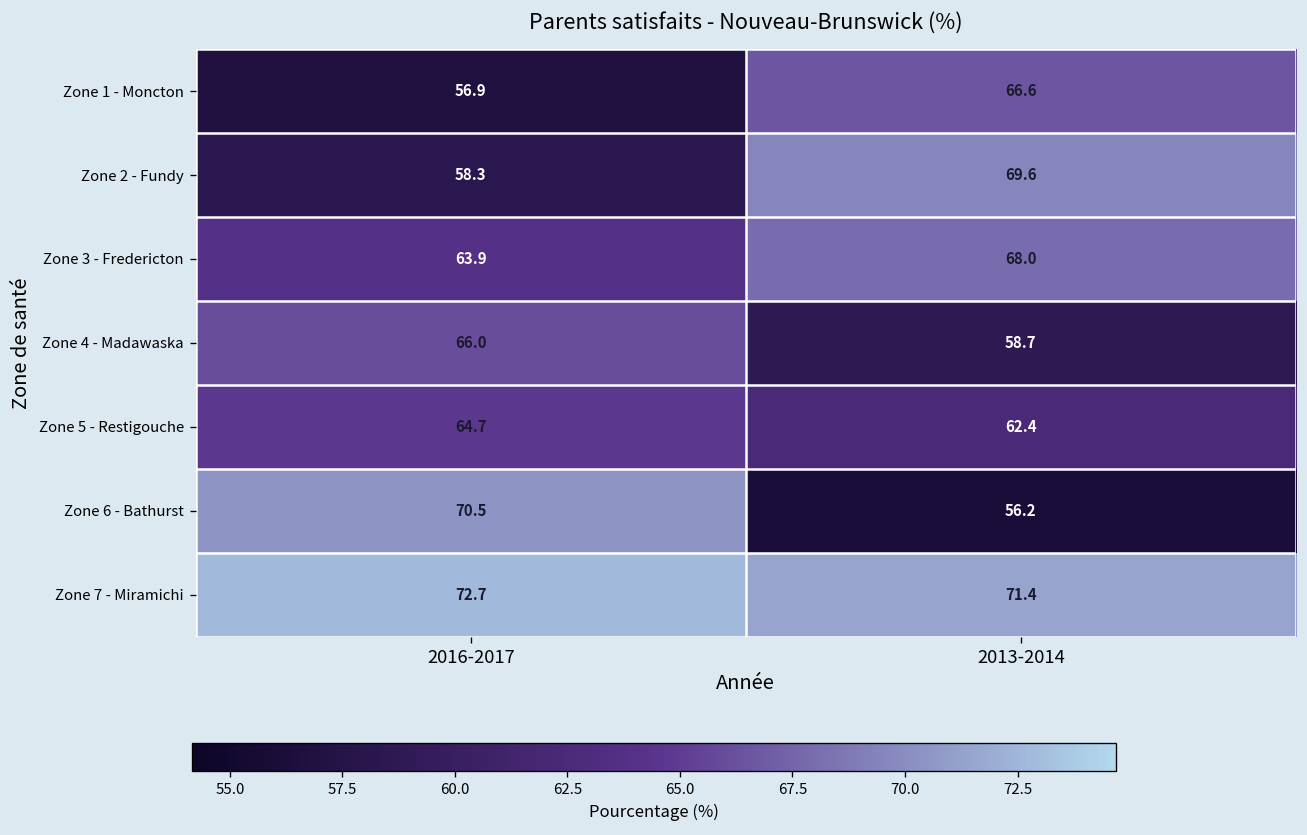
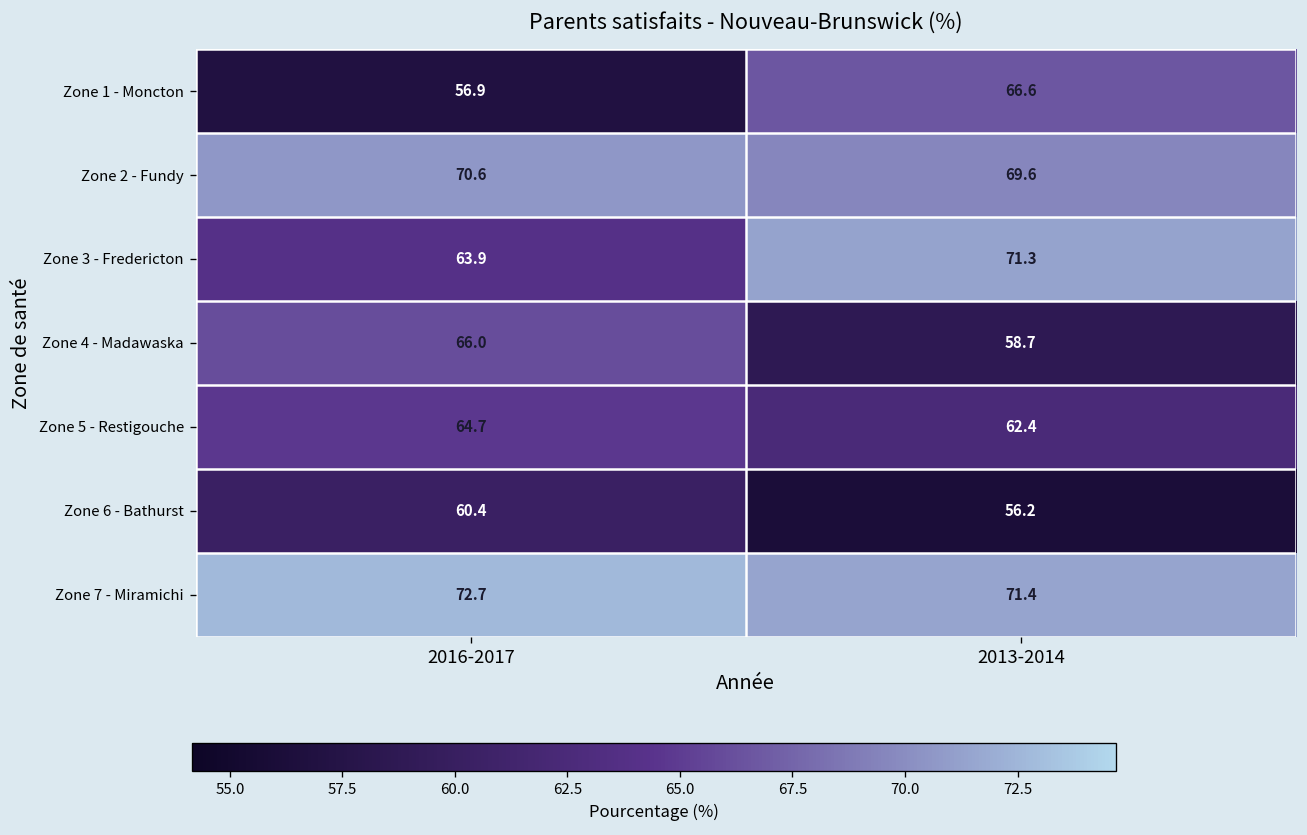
  {
    "Zone 1 - Moncton": {
      "2016-2017": 56.9,
      "2013-2014": 66.6
    },
    "Zone 2 - Fundy": {
-     "2016-2017": 58.3,
+     "2016-2017": 70.6,
      "2013-2014": 69.6
    },
    "Zone 3 - Fredericton": {
      "2016-2017": 63.9,
-     "2013-2014": 68.0
+     "2013-2014": 71.3
    },
    "Zone 4 - Madawaska": {
      "2016-2017": 66.0,
      "2013-2014": 58.7
    },
    "Zone 5 - Restigouche": {
      "2016-2017": 64.7,
      "2013-2014": 62.4
    },
    "Zone 6 - Bathurst": {
-     "2016-2017": 70.5,
+     "2016-2017": 60.4,
      "2013-2014": 56.2
    },
    "Zone 7 - Miramichi": {
      "2016-2017": 72.7,
      "2013-2014": 71.4
    }
  }
